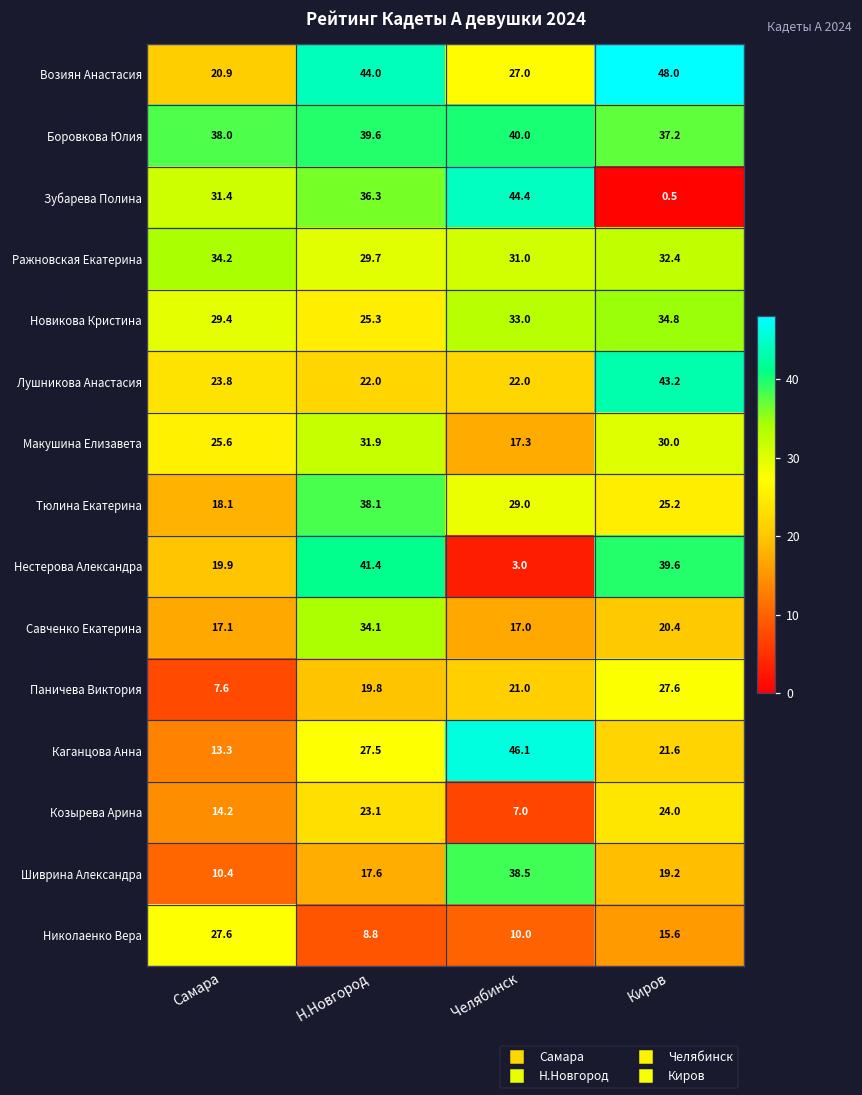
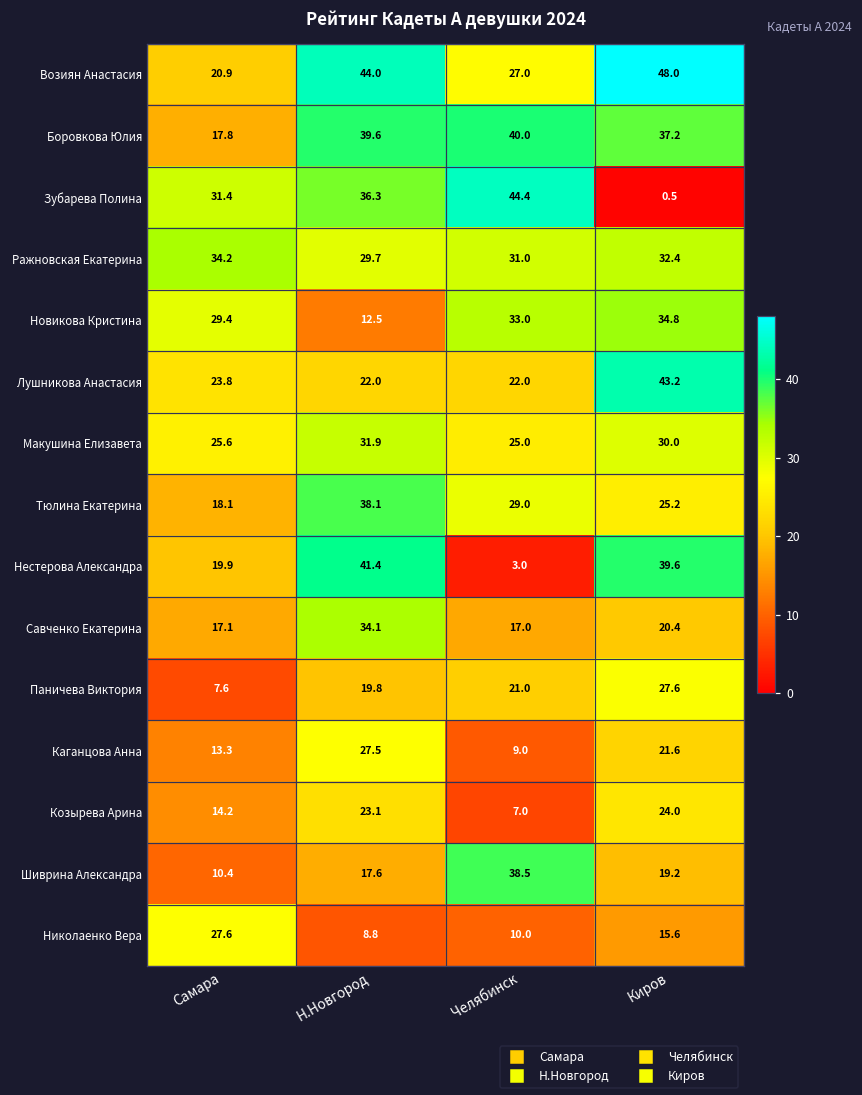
  {
    "Возиян Анастасия": {
      "Самара": 20.9,
      "Н.Новгород": 44.0,
      "Челябинск": 27.0,
      "Киров": 48.0
    },
    "Боровкова Юлия": {
-     "Самара": 38.0,
+     "Самара": 17.8,
      "Н.Новгород": 39.6,
      "Челябинск": 40.0,
      "Киров": 37.2
    },
    "Зубарева Полина": {
      "Самара": 31.4,
      "Н.Новгород": 36.3,
      "Челябинск": 44.4,
      "Киров": 0.5
    },
    "Ражновская Екатерина": {
      "Самара": 34.2,
      "Н.Новгород": 29.7,
      "Челябинск": 31.0,
      "Киров": 32.4
    },
    "Новикова Кристина": {
      "Самара": 29.4,
-     "Н.Новгород": 25.3,
+     "Н.Новгород": 12.5,
      "Челябинск": 33.0,
      "Киров": 34.8
    },
    "Лушникова Анастасия": {
      "Самара": 23.8,
      "Н.Новгород": 22.0,
      "Челябинск": 22.0,
      "Киров": 43.2
    },
    "Макушина Елизавета": {
      "Самара": 25.6,
      "Н.Новгород": 31.9,
-     "Челябинск": 17.3,
+     "Челябинск": 25.0,
      "Киров": 30.0
    },
    "Тюлина Екатерина": {
      "Самара": 18.1,
      "Н.Новгород": 38.1,
      "Челябинск": 29.0,
      "Киров": 25.2
    },
    "Нестерова Александра": {
      "Самара": 19.9,
      "Н.Новгород": 41.4,
      "Челябинск": 3.0,
      "Киров": 39.6
    },
    "Савченко Екатерина": {
      "Самара": 17.1,
      "Н.Новгород": 34.1,
      "Челябинск": 17.0,
      "Киров": 20.4
    },
    "Паничева Виктория": {
      "Самара": 7.6,
      "Н.Новгород": 19.8,
      "Челябинск": 21.0,
      "Киров": 27.6
    },
    "Каганцова Анна": {
      "Самара": 13.3,
      "Н.Новгород": 27.5,
-     "Челябинск": 46.1,
+     "Челябинск": 9.0,
      "Киров": 21.6
    },
    "Козырева Арина": {
      "Самара": 14.2,
      "Н.Новгород": 23.1,
      "Челябинск": 7.0,
      "Киров": 24.0
    },
    "Шиврина Александра": {
      "Самара": 10.4,
      "Н.Новгород": 17.6,
      "Челябинск": 38.5,
      "Киров": 19.2
    },
    "Николаенко Вера": {
      "Самара": 27.6,
      "Н.Новгород": 8.8,
      "Челябинск": 10.0,
      "Киров": 15.6
    }
  }
